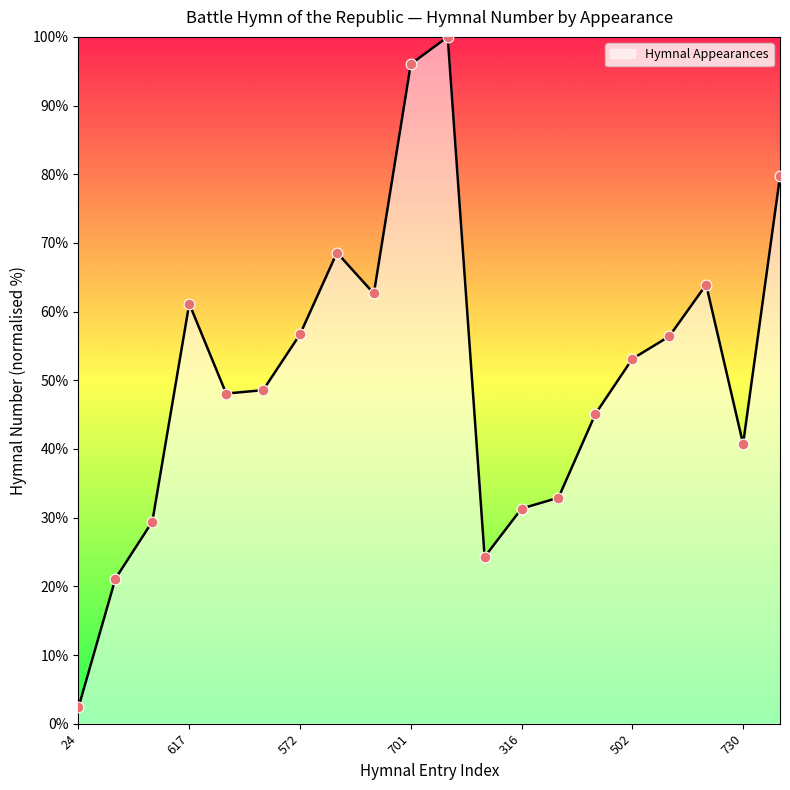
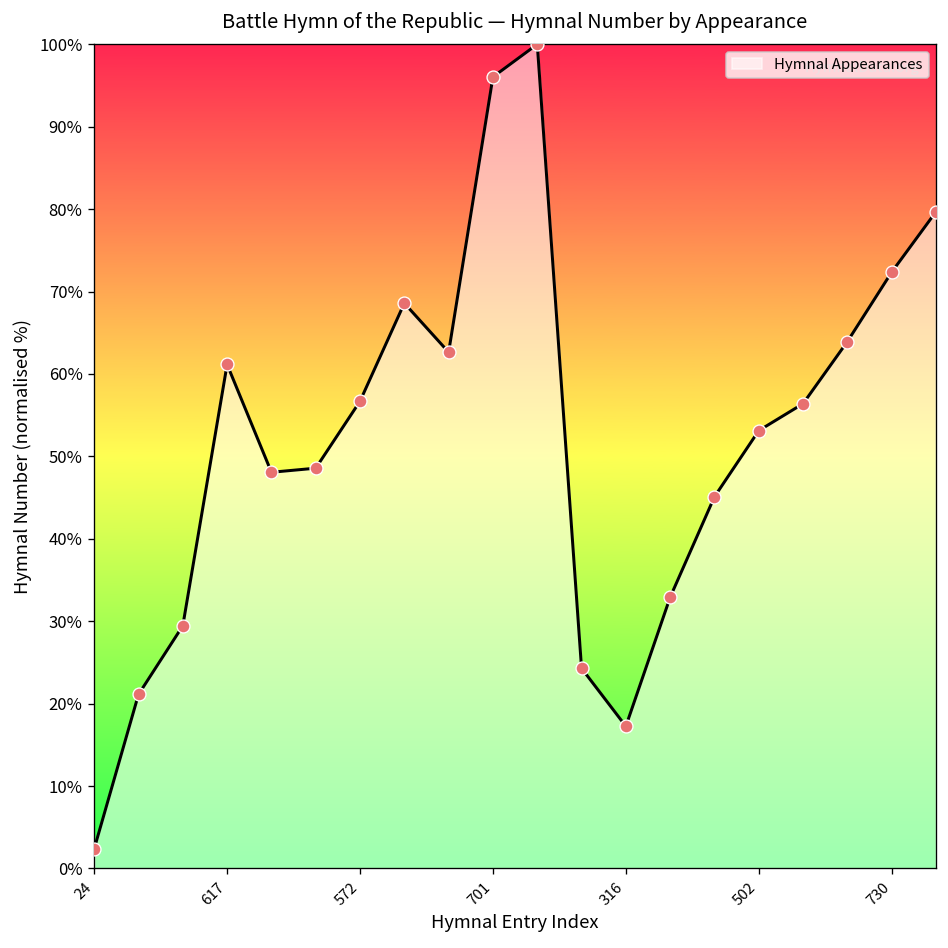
  {
    "24": "2%",
    "617": "61%",
    "572": "57%",
    "701": "96%",
-   "316": "31%",
+   "316": "17%",
    "502": "53%",
-   "730": "41%"
+   "730": "72%"
  }
